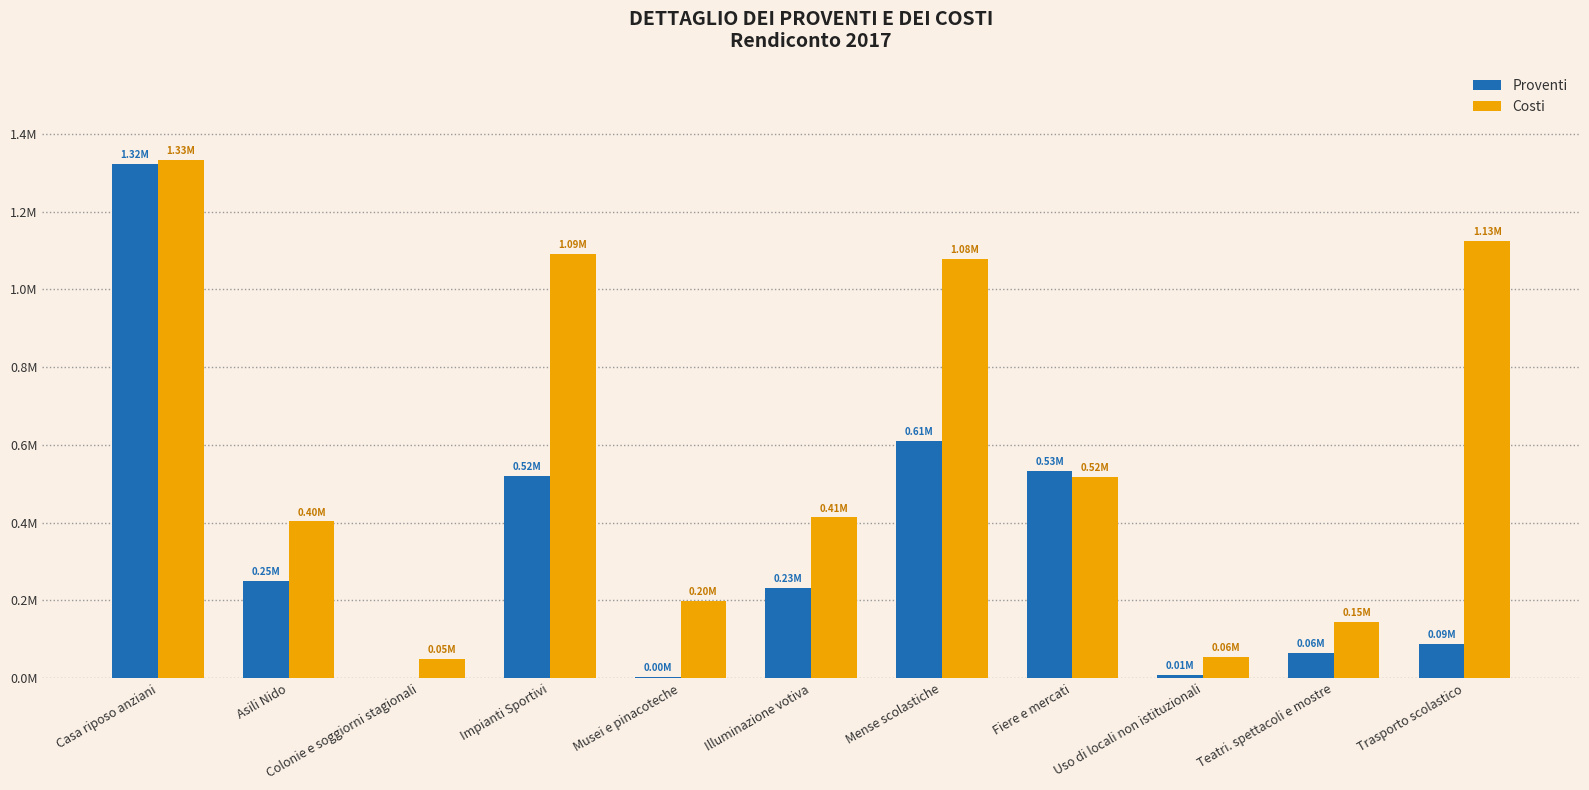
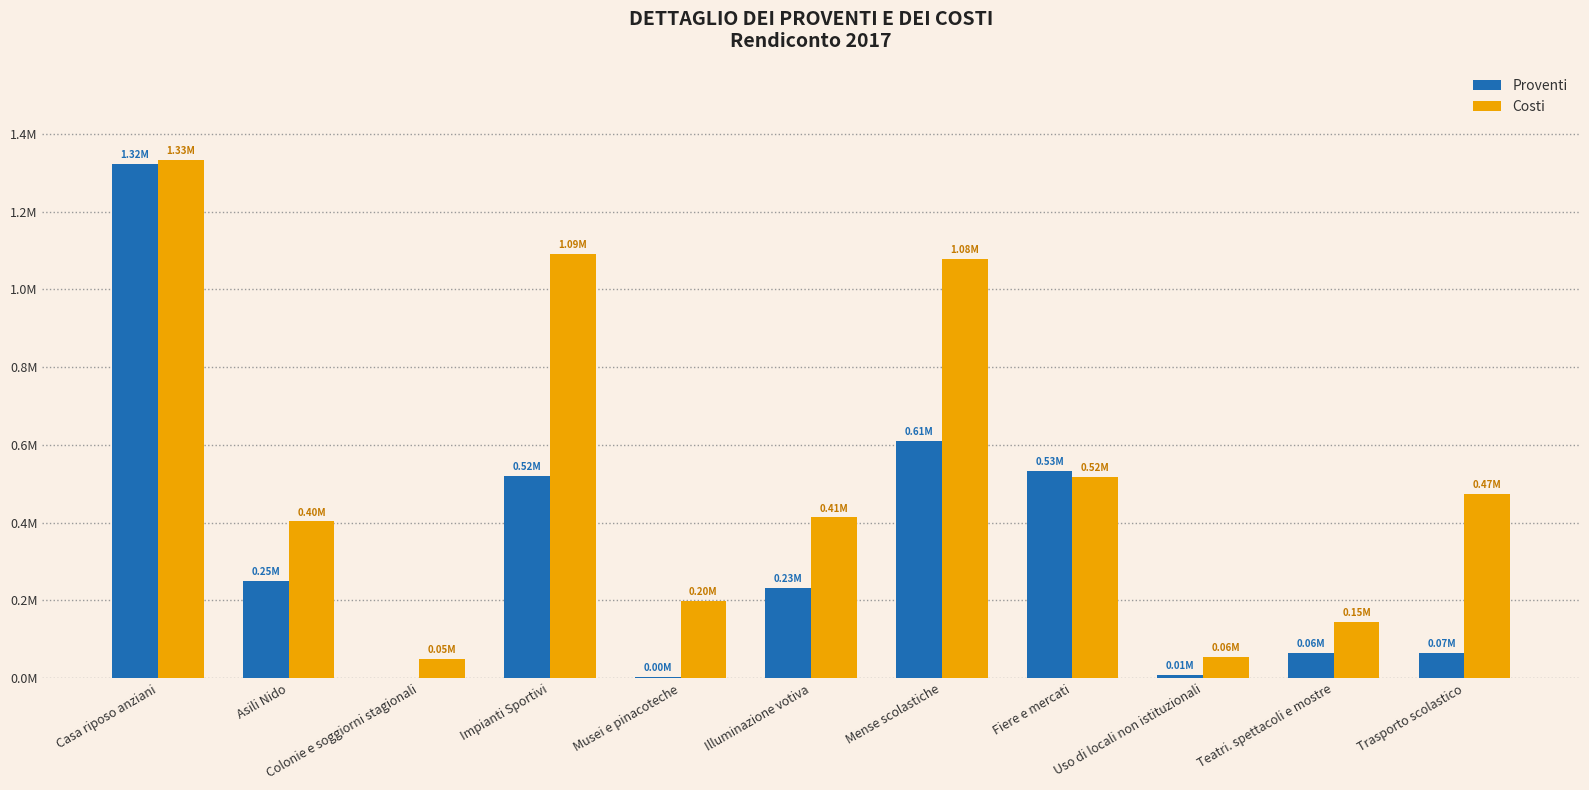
  {
    "Proventi": {
      "Casa riposo anziani": "1.32M",
      "Asili Nido": "0.25M",
      "Impianti Sportivi": "0.52M",
      "Illuminazione votiva": "0.23M",
      "Mense scolastiche": "0.61M",
      "Fiere e mercati": "0.53M",
      "Uso di locali non istituzionali": "0.01M",
      "Teatri. spettacoli e mostre": "0.06M",
-     "Trasporto scolastico": "0.09M"
+     "Trasporto scolastico": "0.07M"
    },
    "Costi": {
      "Casa riposo anziani": "1.33M",
      "Asili Nido": "0.40M",
      "Colonie e soggiorni stagionali": "0.05M",
      "Impianti Sportivi": "1.09M",
      "Musei e pinacoteche": "0.20M",
      "Illuminazione votiva": "0.41M",
      "Mense scolastiche": "1.08M",
      "Fiere e mercati": "0.52M",
      "Uso di locali non istituzionali": "0.06M",
      "Teatri. spettacoli e mostre": "0.15M",
-     "Trasporto scolastico": "1.13M"
+     "Trasporto scolastico": "0.47M"
    }
  }
